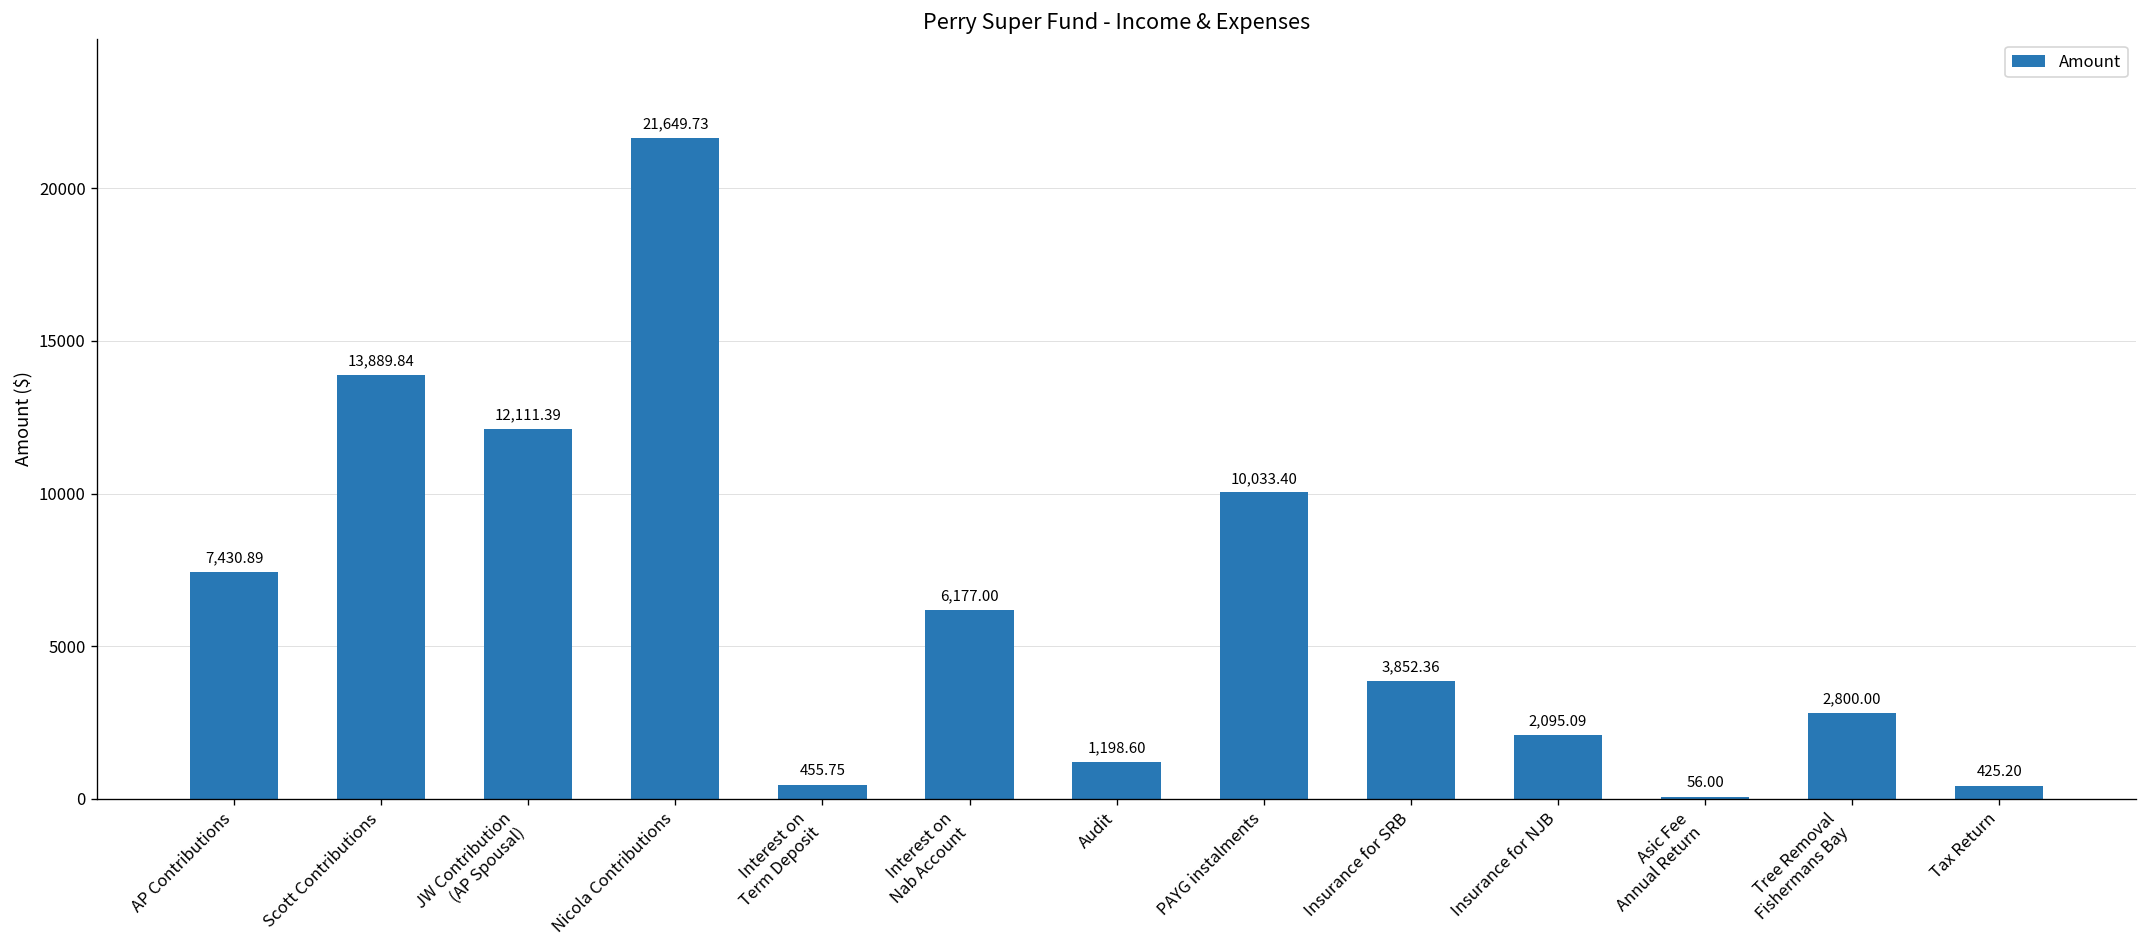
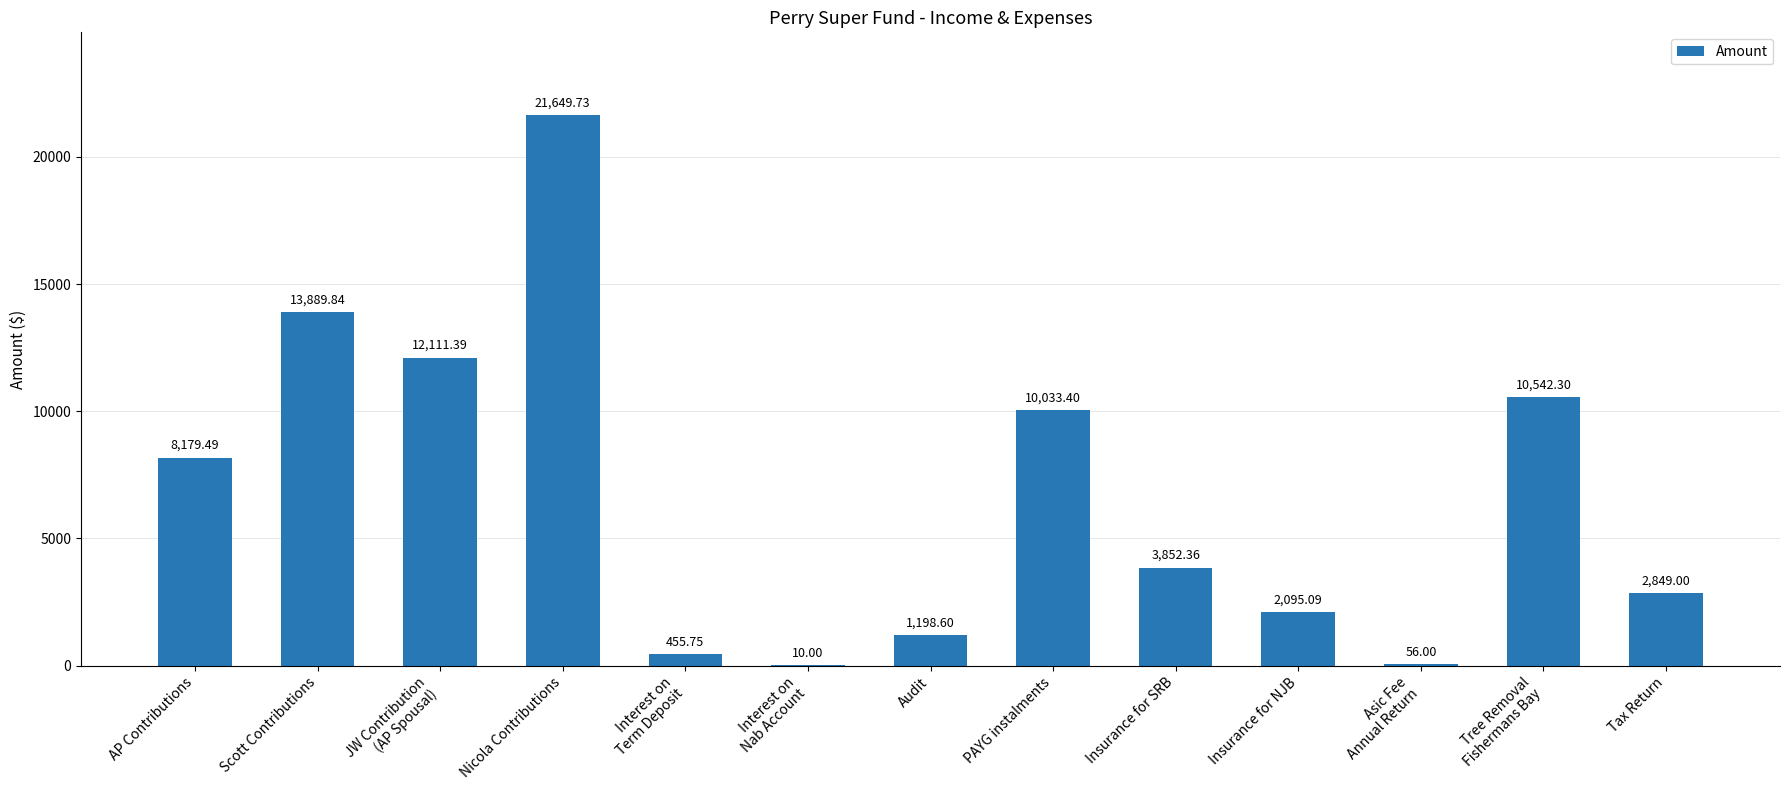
  {
-   "AP Contributions": "7,430.89",
+   "AP Contributions": "8,179.49",
    "Scott Contributions": "13,889.84",
    "JW Contribution (AP Spousal)": "12,111.39",
    "Nicola Contributions": "21,649.73",
    "Interest on Term Deposit": "455.75",
-   "Interest on Nab Account": "6,177.00",
+   "Interest on Nab Account": "10.00",
    "Audit": "1,198.60",
    "PAYG instalments": "10,033.40",
    "Insurance for SRB": "3,852.36",
    "Insurance for NJB": "2,095.09",
    "Asic Fee Annual Return": "56.00",
-   "Tree Removal Fishermans Bay": "2,800.00",
-   "Tax Return": "425.20"
+   "Tree Removal Fishermans Bay": "10,542.30",
+   "Tax Return": "2,849.00"
  }
